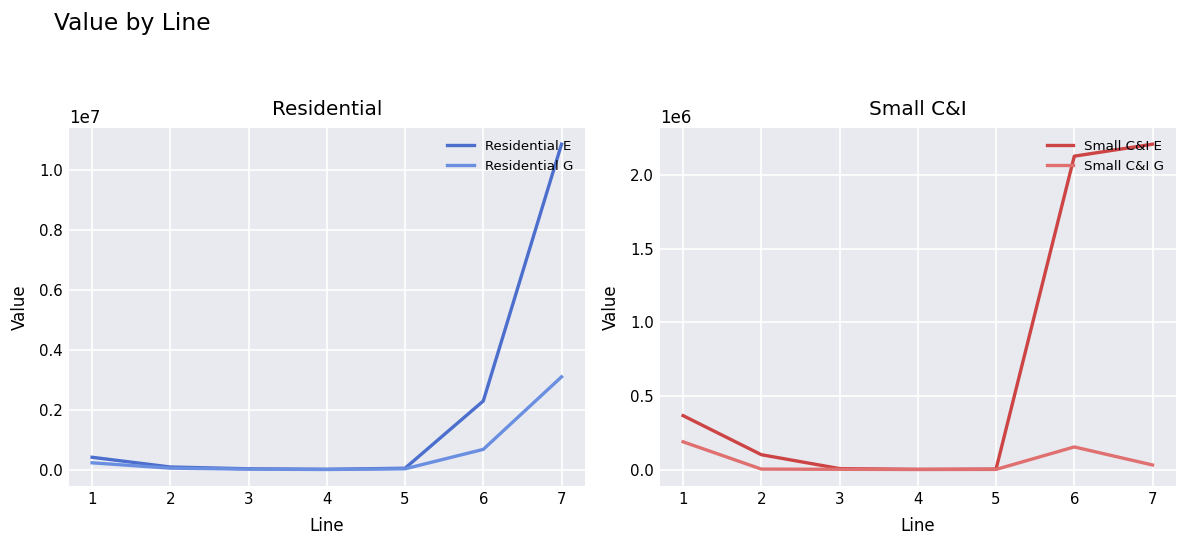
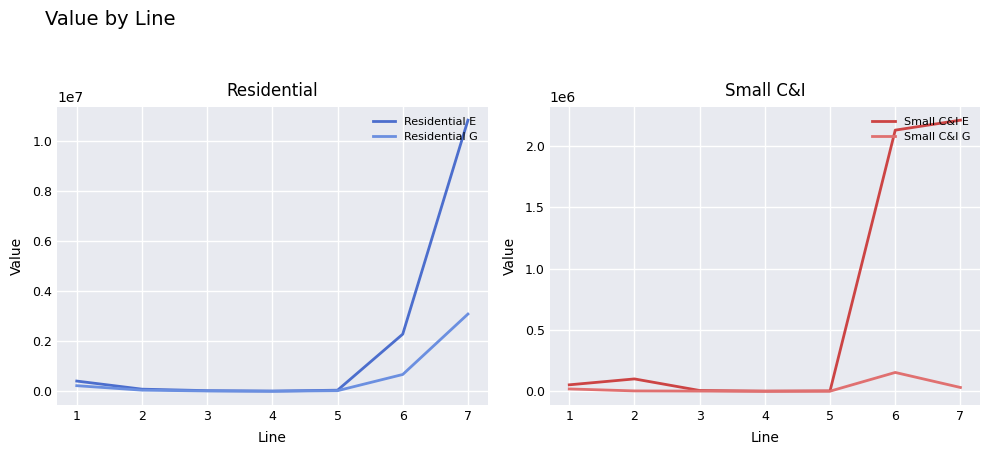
  {
    "Small C&I": {
      "Small C&I E": {
-       "1": 370000,
+       "1": 50000,
        "2": 100000,
        "6": 2130000,
        "7": 2210000
      },
      "Small C&I G": {
-       "1": 190000,
+       "1": 20000,
        "2": 0,
        "6": 150000,
        "7": 30000
      }
    }
  }
